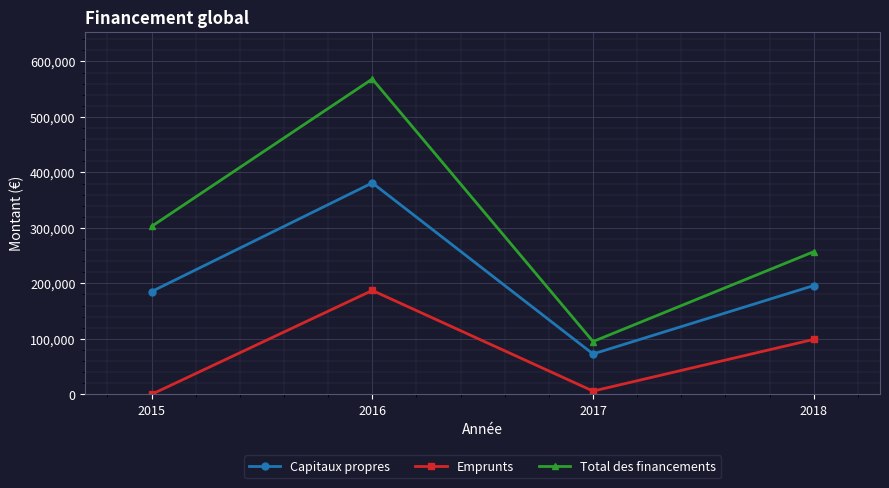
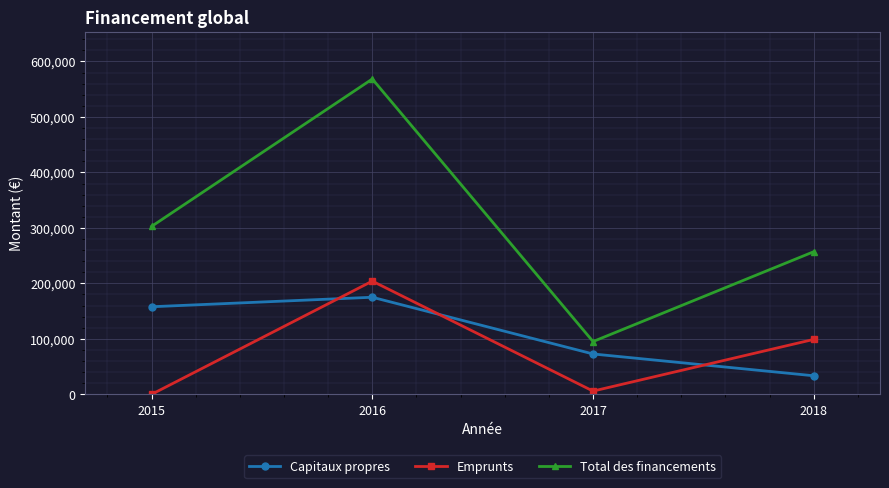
  {
    "Capitaux propres": {
-     "2015": "190,000",
-     "2016": "380,000",
+     "2015": "160,000",
+     "2016": "180,000",
      "2017": "70,000",
-     "2018": "200,000"
+     "2018": "30,000"
    },
    "Emprunts": {
      "2015": "0",
-     "2016": "190,000",
+     "2016": "200,000",
      "2017": "10,000",
      "2018": "100,000"
    },
    "Total des financements": {
      "2015": "300,000",
      "2016": "570,000",
      "2017": "100,000",
      "2018": "260,000"
    }
  }
